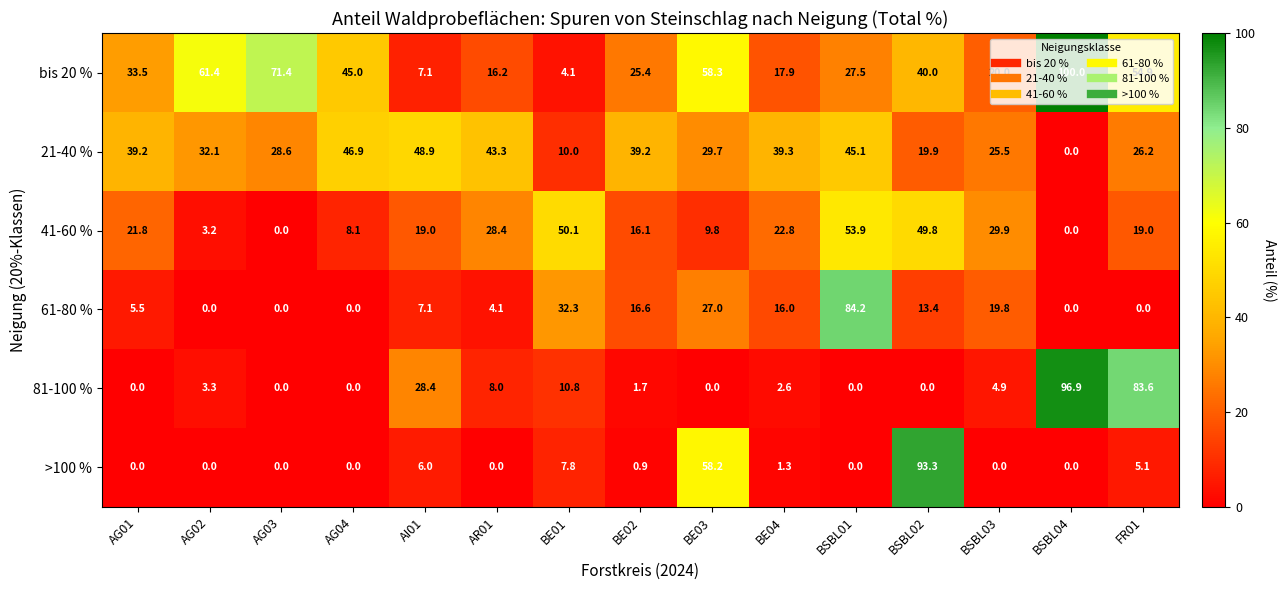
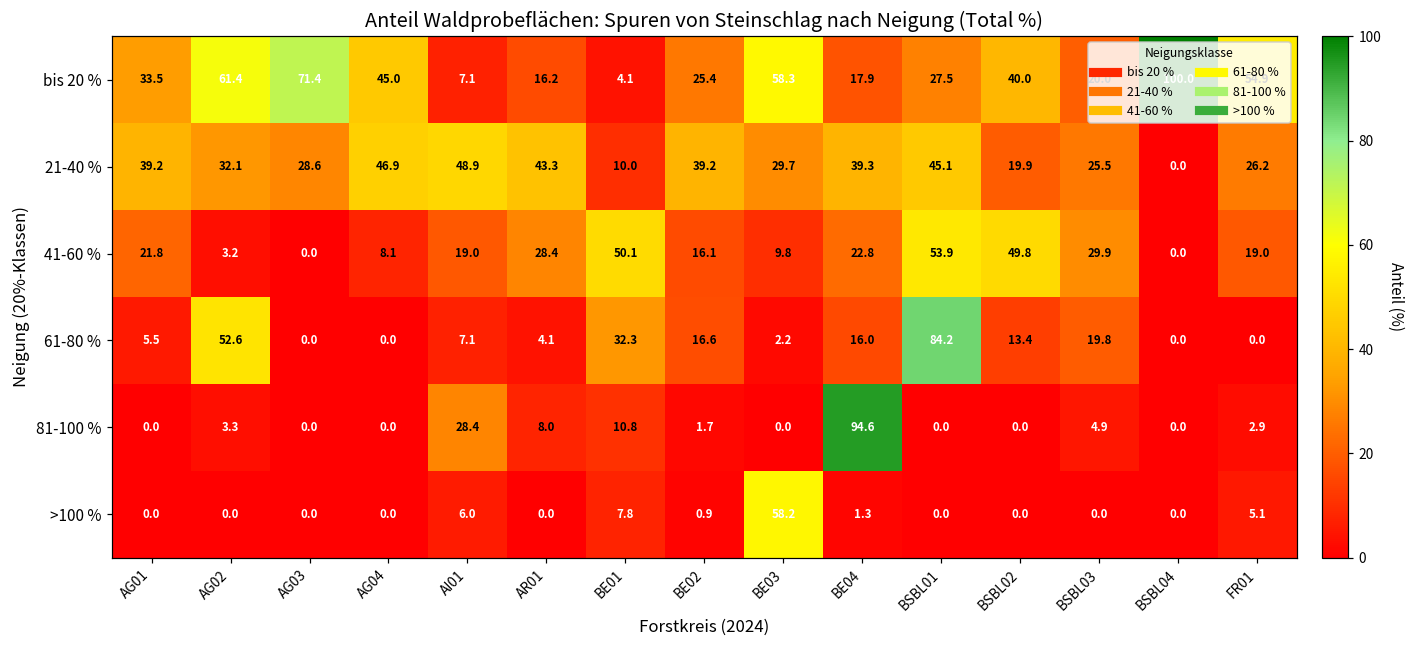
  {
    "bis 20 %": {
      "AG01": 33.5,
      "AG02": 61.4,
      "AG03": 71.4,
      "AG04": 45.0,
      "AI01": 7.1,
      "AR01": 16.2,
      "BE01": 4.1,
      "BE02": 25.4,
      "BE03": 58.3,
      "BE04": 17.9,
      "BSBL01": 27.5,
      "BSBL02": 40.0
    },
    "21-40 %": {
      "AG01": 39.2,
      "AG02": 32.1,
      "AG03": 28.6,
      "AG04": 46.9,
      "AI01": 48.9,
      "AR01": 43.3,
      "BE01": 10.0,
      "BE02": 39.2,
      "BE03": 29.7,
      "BE04": 39.3,
      "BSBL01": 45.1,
      "BSBL02": 19.9,
      "BSBL03": 25.5,
      "BSBL04": 0.0,
      "FR01": 26.2
    },
    "41-60 %": {
      "AG01": 21.8,
      "AG02": 3.2,
      "AG03": 0.0,
      "AG04": 8.1,
      "AI01": 19.0,
      "AR01": 28.4,
      "BE01": 50.1,
      "BE02": 16.1,
      "BE03": 9.8,
      "BE04": 22.8,
      "BSBL01": 53.9,
      "BSBL02": 49.8,
      "BSBL03": 29.9,
      "BSBL04": 0.0,
      "FR01": 19.0
    },
    "61-80 %": {
      "AG01": 5.5,
-     "AG02": 0.0,
+     "AG02": 52.6,
      "AG03": 0.0,
      "AG04": 0.0,
      "AI01": 7.1,
      "AR01": 4.1,
      "BE01": 32.3,
      "BE02": 16.6,
-     "BE03": 27.0,
+     "BE03": 2.2,
      "BE04": 16.0,
      "BSBL01": 84.2,
      "BSBL02": 13.4,
      "BSBL03": 19.8,
      "BSBL04": 0.0,
      "FR01": 0.0
    },
    "81-100 %": {
      "AG01": 0.0,
      "AG02": 3.3,
      "AG03": 0.0,
      "AG04": 0.0,
      "AI01": 28.4,
      "AR01": 8.0,
      "BE01": 10.8,
      "BE02": 1.7,
      "BE03": 0.0,
-     "BE04": 2.6,
+     "BE04": 94.6,
      "BSBL01": 0.0,
      "BSBL02": 0.0,
      "BSBL03": 4.9,
-     "BSBL04": 96.9,
-     "FR01": 83.6
+     "BSBL04": 0.0,
+     "FR01": 2.9
    },
    ">100 %": {
      "AG01": 0.0,
      "AG02": 0.0,
      "AG03": 0.0,
      "AG04": 0.0,
      "AI01": 6.0,
      "AR01": 0.0,
      "BE01": 7.8,
      "BE02": 0.9,
      "BE03": 58.2,
      "BE04": 1.3,
      "BSBL01": 0.0,
-     "BSBL02": 93.3,
+     "BSBL02": 0.0,
      "BSBL03": 0.0,
      "BSBL04": 0.0,
      "FR01": 5.1
    }
  }
